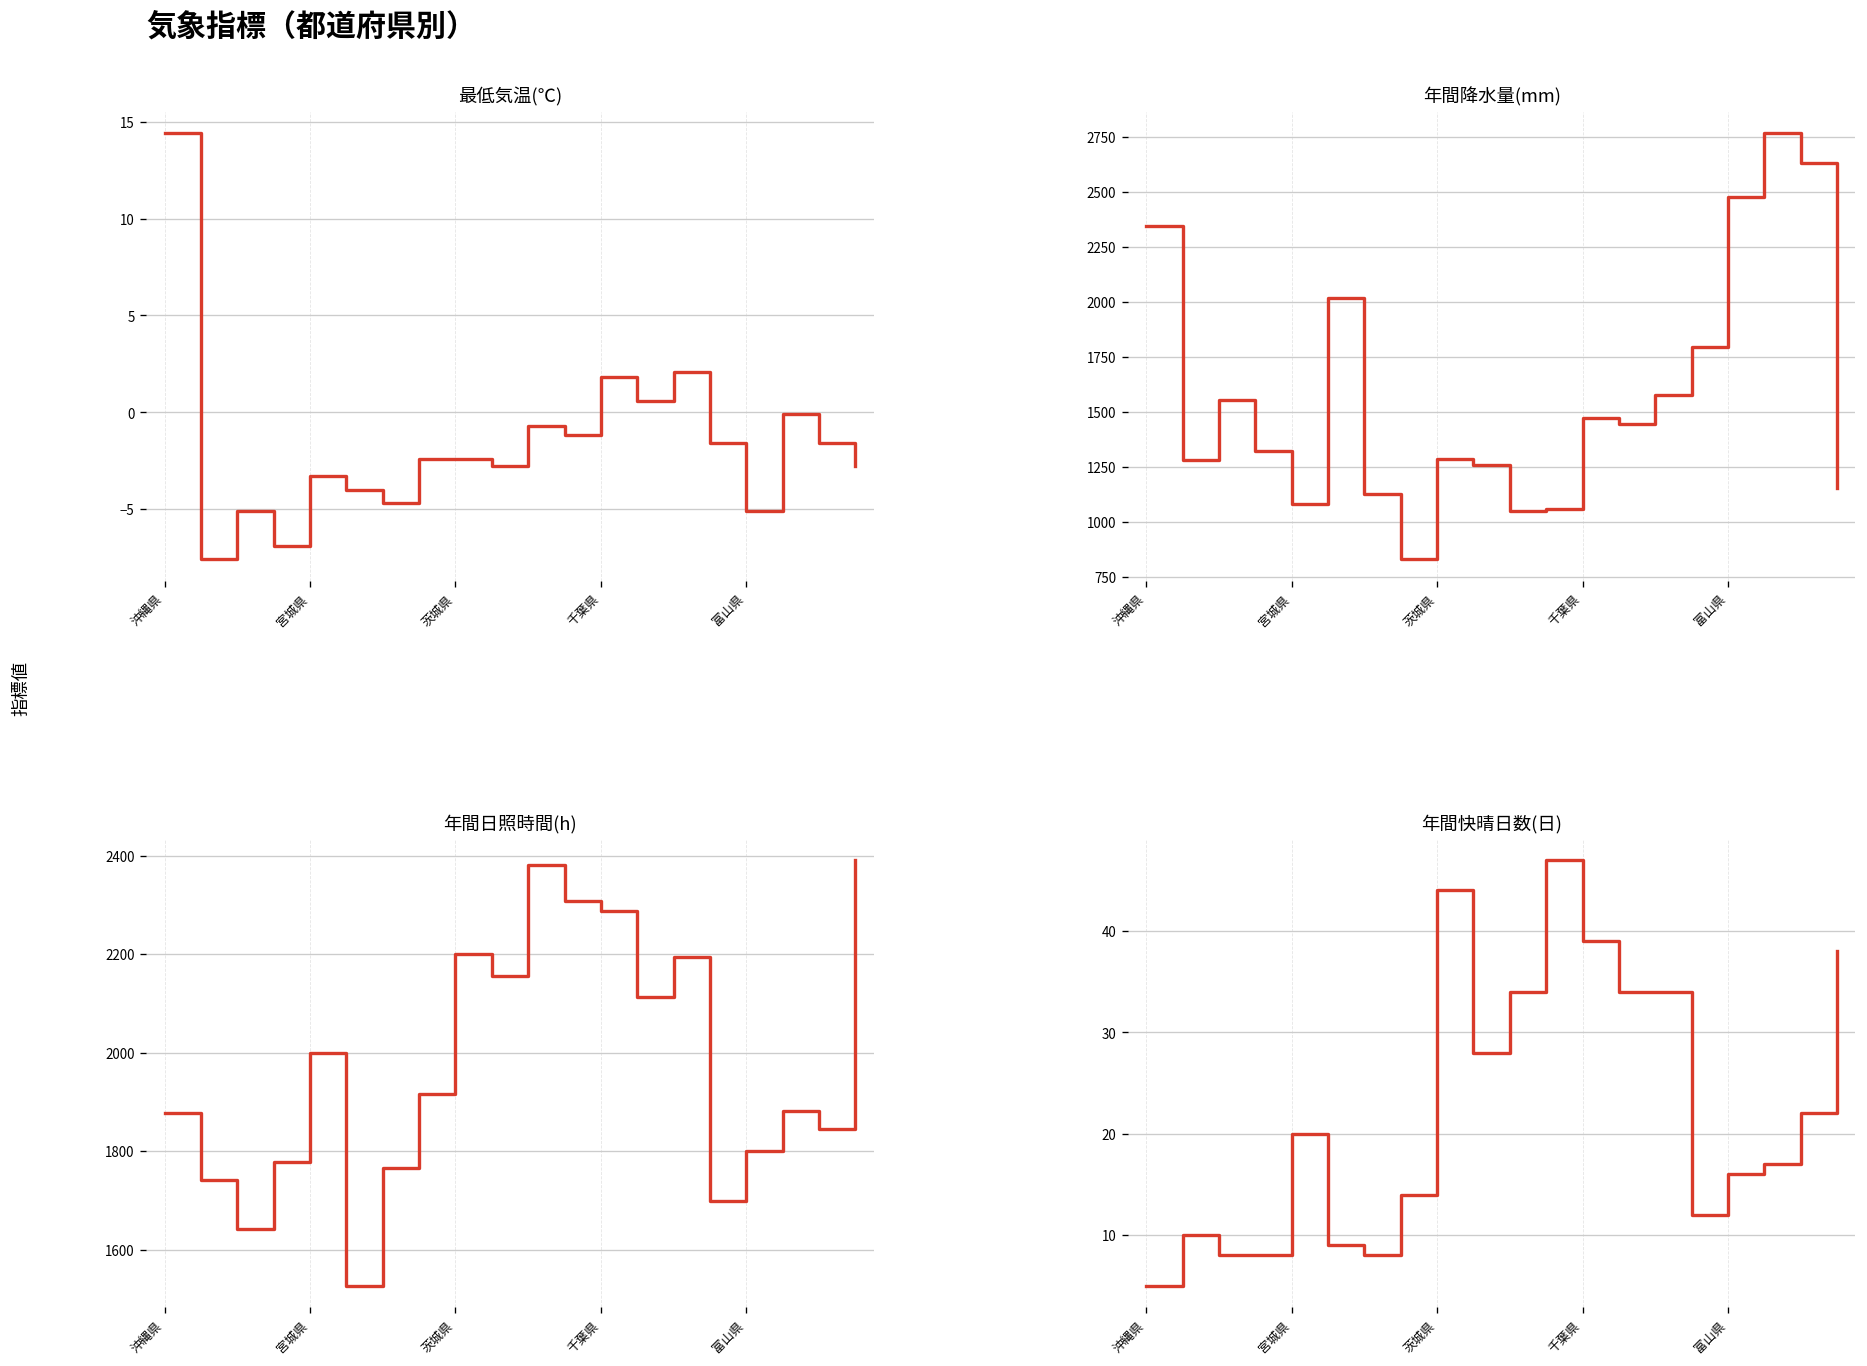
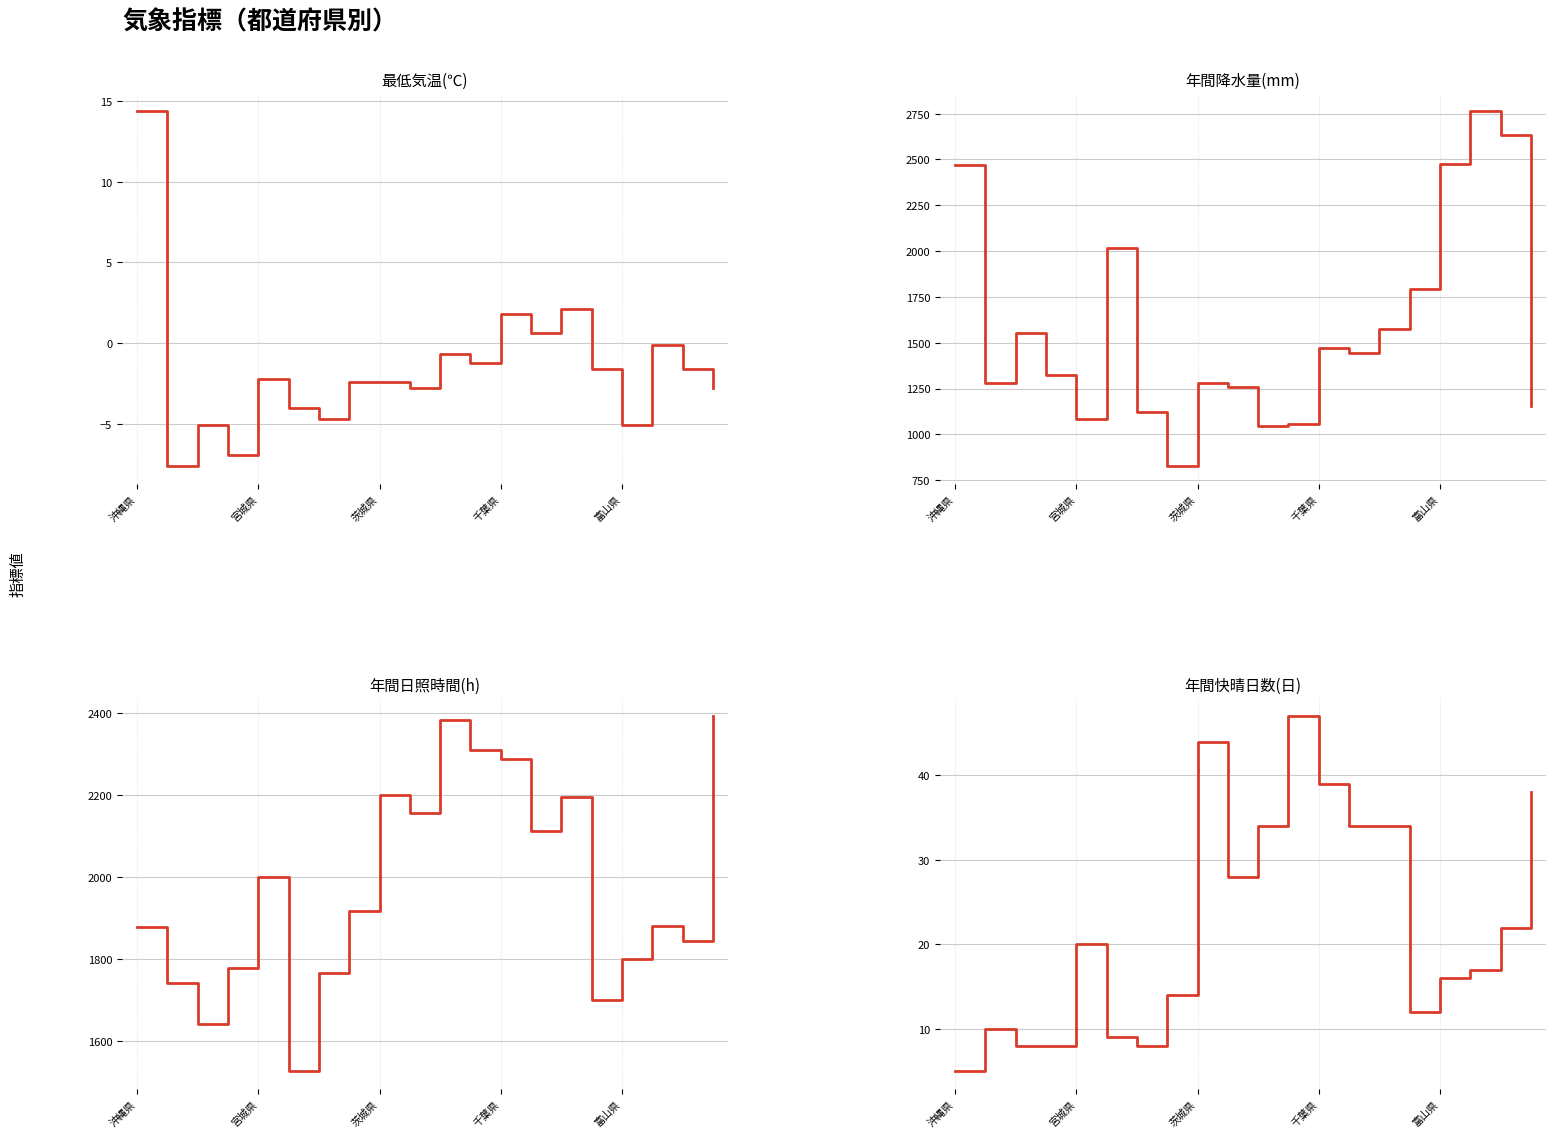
  {
    "最低気温(℃)": {
      "沖縄県": 14.4,
-     "宮城県": -3.3,
+     "宮城県": -2.2,
      "茨城県": -2.4,
      "千葉県": 1.8,
      "富山県": -5.1
    },
    "年間降水量(mm)": {
-     "沖縄県": 2340,
+     "沖縄県": 2470,
      "宮城県": 1080,
      "茨城県": 1280,
      "千葉県": 1470,
      "富山県": 2480
    },
    "年間日照時間(h)": {
      "沖縄県": 1880,
      "宮城県": 2000,
      "茨城県": 2200,
      "千葉県": 2290,
      "富山県": 1800
    },
    "年間快晴日数(日)": {
      "沖縄県": 5,
      "宮城県": 20,
      "茨城県": 44,
      "千葉県": 39,
      "富山県": 16
    }
  }
